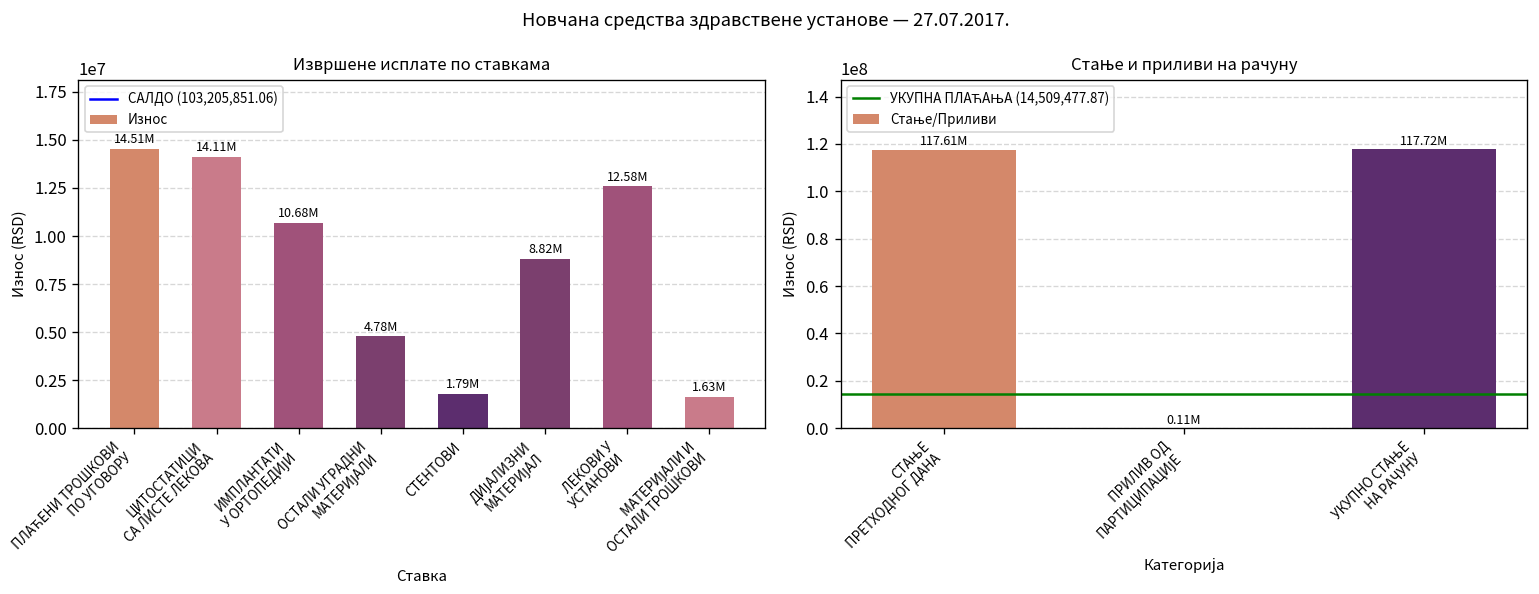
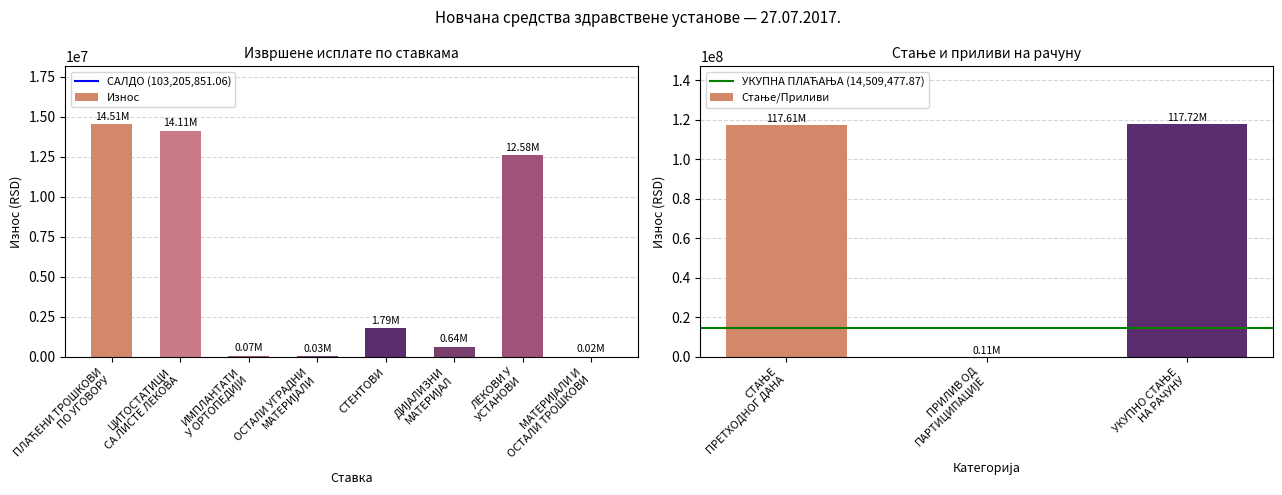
  {
    "Извршене исплате по ставкама": {
      "ПЛАЋЕНИ ТРОШКОВИ ПО УГОВОРУ": "14.51M",
      "ЦИТОСТАТИЦИ СА ЛИСТЕ ЛЕКОВА": "14.11M",
-     "ИМПЛАНТАТИ У ОРТОПЕДИЈИ": "10.68M",
-     "ОСТАЛИ УГРАДНИ МАТЕРИЈАЛИ": "4.78M",
+     "ИМПЛАНТАТИ У ОРТОПЕДИЈИ": "0.07M",
+     "ОСТАЛИ УГРАДНИ МАТЕРИЈАЛИ": "0.03M",
      "СТЕНТОВИ": "1.79M",
-     "ДИЈАЛИЗНИ МАТЕРИЈАЛ": "8.82M",
+     "ДИЈАЛИЗНИ МАТЕРИЈАЛ": "0.64M",
      "ЛЕКОВИ У УСТАНОВИ": "12.58M",
-     "МАТЕРИЈАЛИ И ОСТАЛИ ТРОШКОВИ": "1.63M"
+     "МАТЕРИЈАЛИ И ОСТАЛИ ТРОШКОВИ": "0.02M"
    },
    "Стање и приливи на рачуну": {
      "СТАЊЕ ПРЕТХОДНОГ ДАНА": "117.61M",
      "ПРИЛИВ ОД ПАРТИЦИПАЦИЈЕ": "0.11M",
      "УКУПНО СТАЊЕ НА РАЧУНУ": "117.72M"
    }
  }
